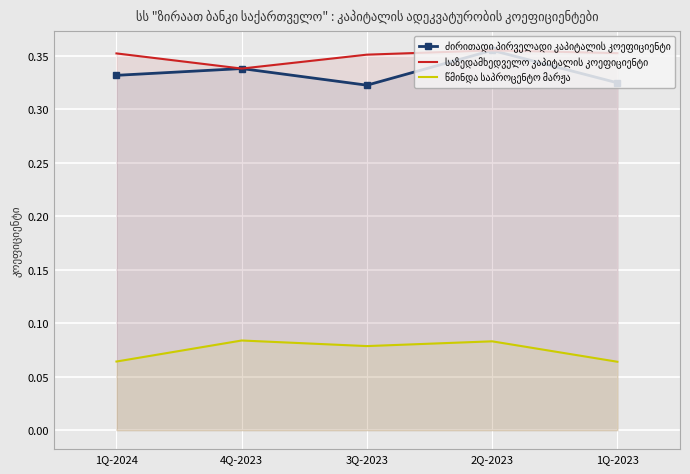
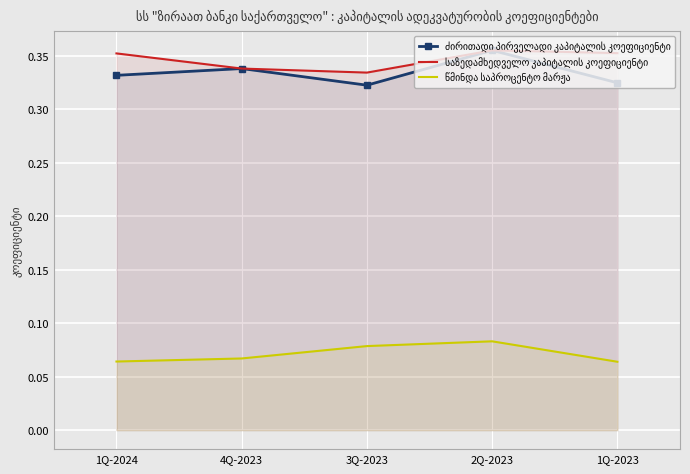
  {
    "ძირითადი პირველადი კაპიტალის კოეფიციენტი": {
      "1Q-2024": 0.332,
      "3Q-2023": 0.323
    },
    "საზედამხედველო კაპიტალის კოეფიციენტი": {
      "1Q-2024": 0.352,
-     "3Q-2023": 0.351
+     "3Q-2023": 0.334
    },
    "წმინდა საპროცენტო მარჟა": {
      "1Q-2024": 0.064,
-     "4Q-2023": 0.084,
+     "4Q-2023": 0.067,
      "3Q-2023": 0.079,
      "2Q-2023": 0.083,
      "1Q-2023": 0.064
    }
  }
